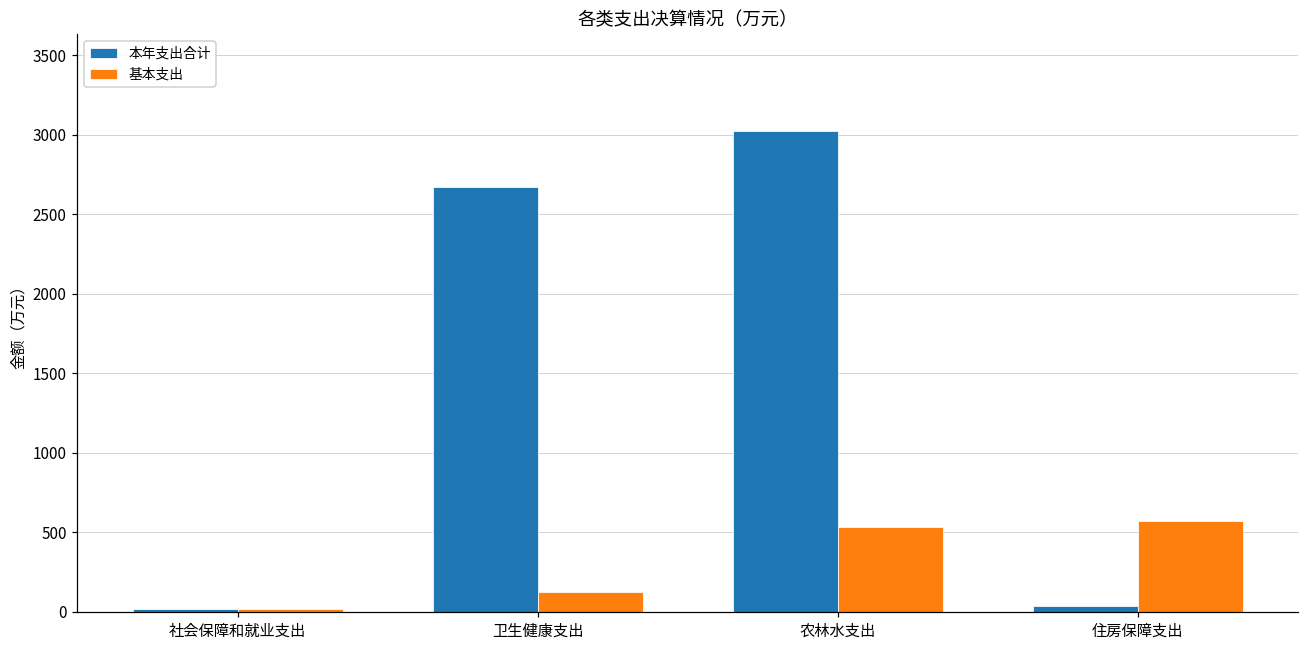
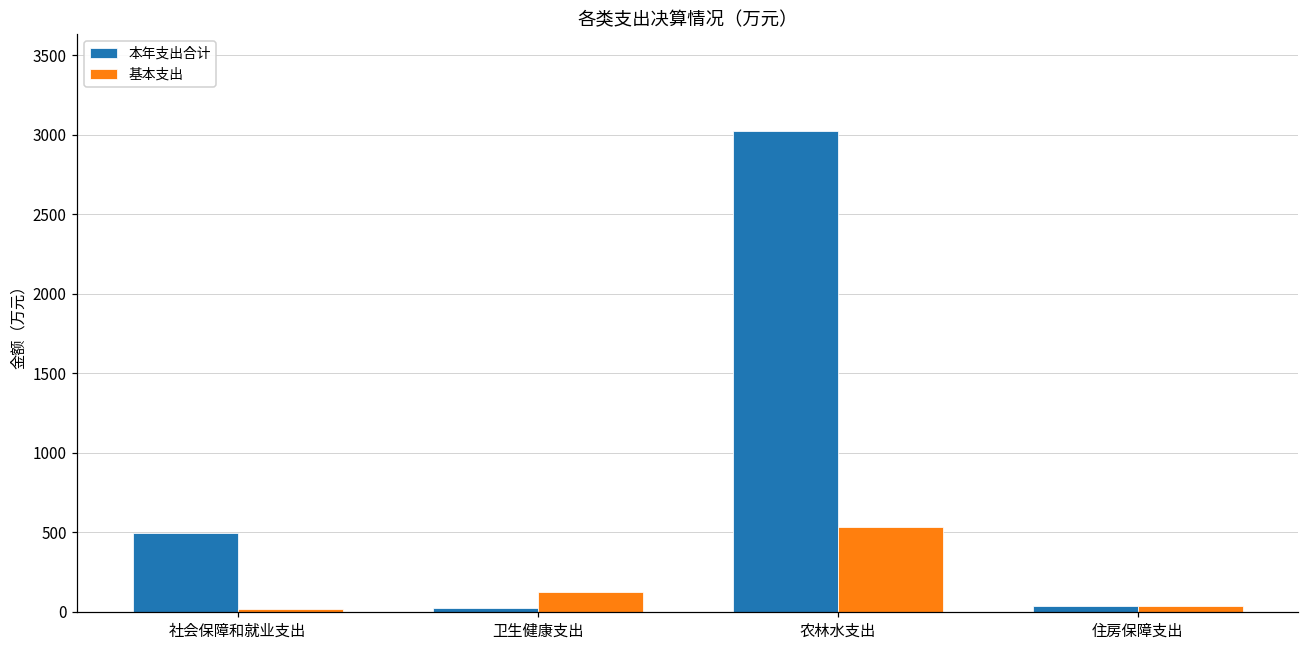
  {
    "本年支出合计": {
-     "社会保障和就业支出": 20,
-     "卫生健康支出": 2670,
+     "社会保障和就业支出": 500,
+     "卫生健康支出": 20,
      "农林水支出": 3030,
      "住房保障支出": 40
    },
    "基本支出": {
      "卫生健康支出": 130,
      "农林水支出": 530,
-     "住房保障支出": 570
+     "住房保障支出": 40
    }
  }
